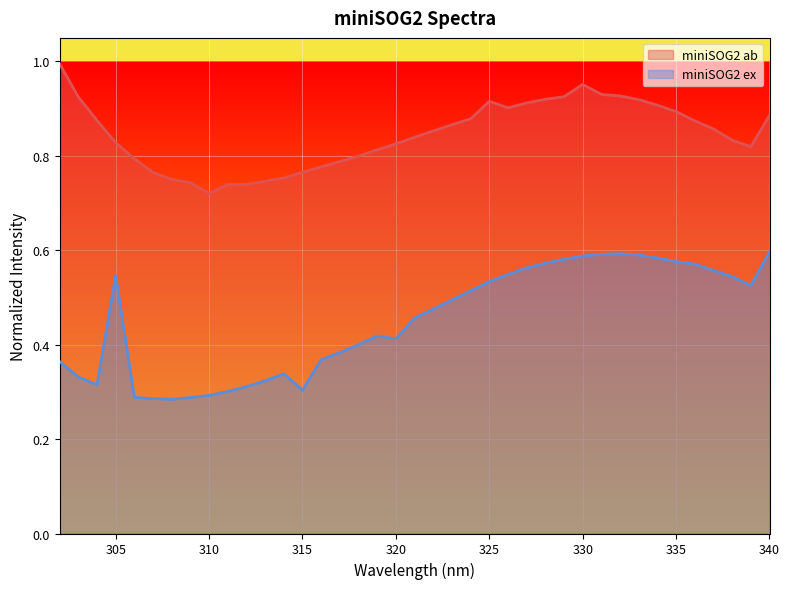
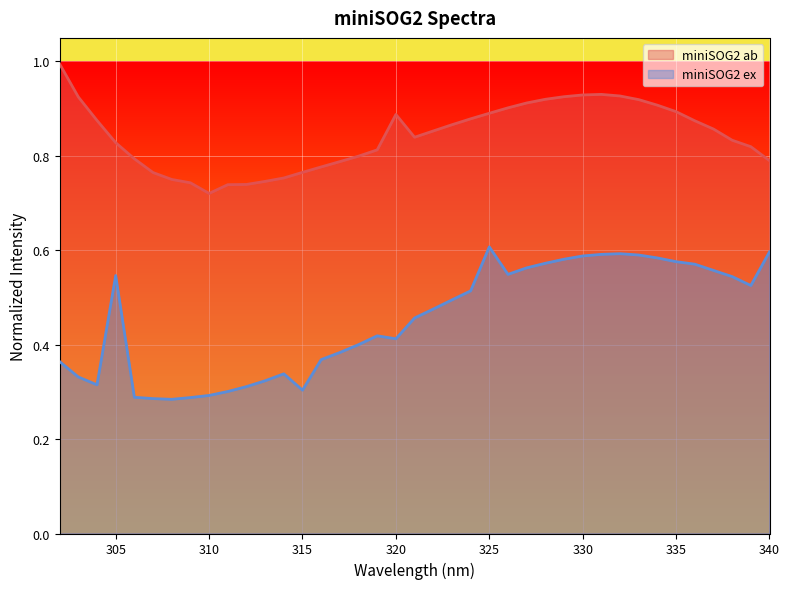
  {
    "miniSOG2 ab": {
      "305": 0.83,
      "310": 0.72,
      "315": 0.77,
-     "320": 0.83,
-     "325": 0.92,
-     "330": 0.95,
+     "320": 0.89,
+     "325": 0.89,
+     "330": 0.93,
      "335": 0.89,
-     "340": 0.89
+     "340": 0.79
    },
    "miniSOG2 ex": {
      "305": 0.55,
      "310": 0.29,
      "315": 0.30,
      "320": 0.41,
-     "325": 0.53,
+     "325": 0.61,
      "330": 0.59,
      "335": 0.58,
      "340": 0.60
    }
  }
